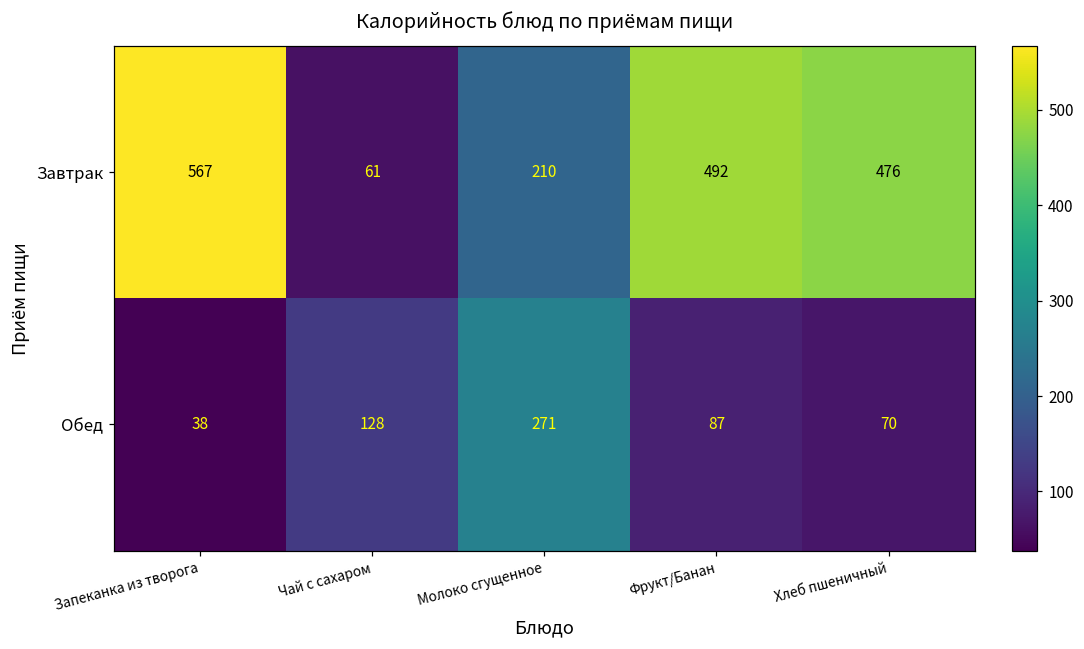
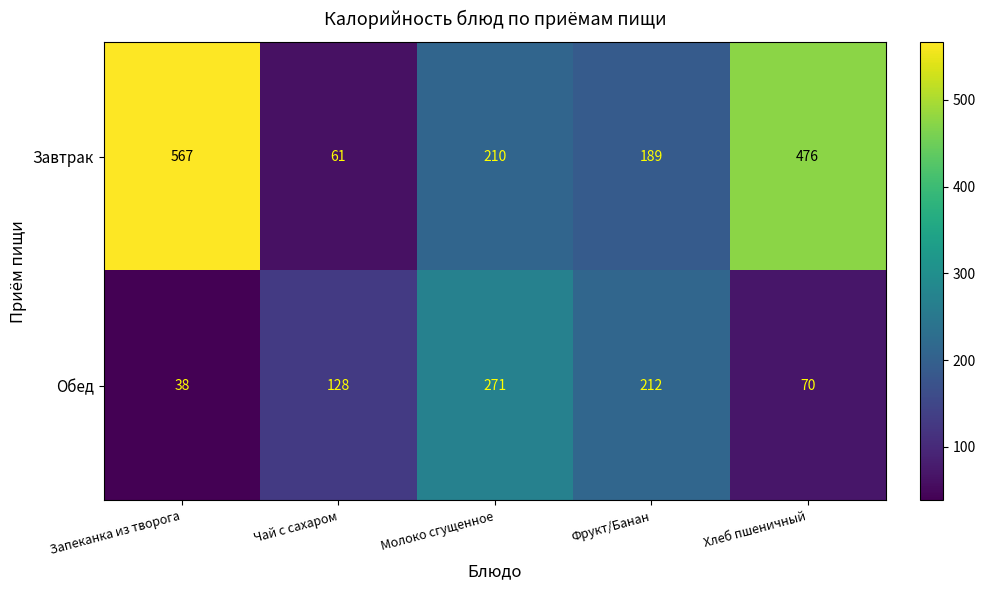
  {
    "Завтрак": {
      "Запеканка из творога": 567,
      "Чай с сахаром": 61,
      "Молоко сгущенное": 210,
-     "Фрукт/Банан": 492,
+     "Фрукт/Банан": 189,
      "Хлеб пшеничный": 476
    },
    "Обед": {
      "Запеканка из творога": 38,
      "Чай с сахаром": 128,
      "Молоко сгущенное": 271,
-     "Фрукт/Банан": 87,
+     "Фрукт/Банан": 212,
      "Хлеб пшеничный": 70
    }
  }
